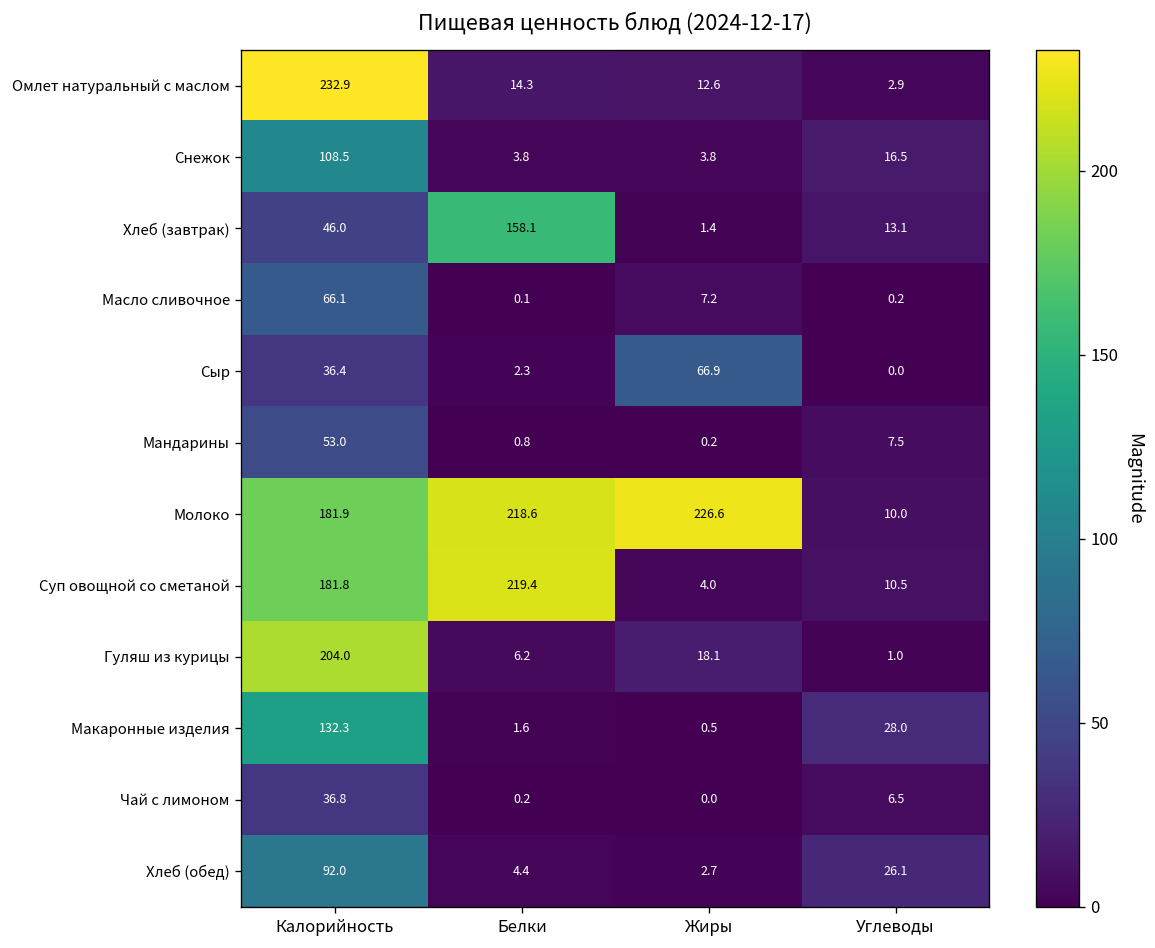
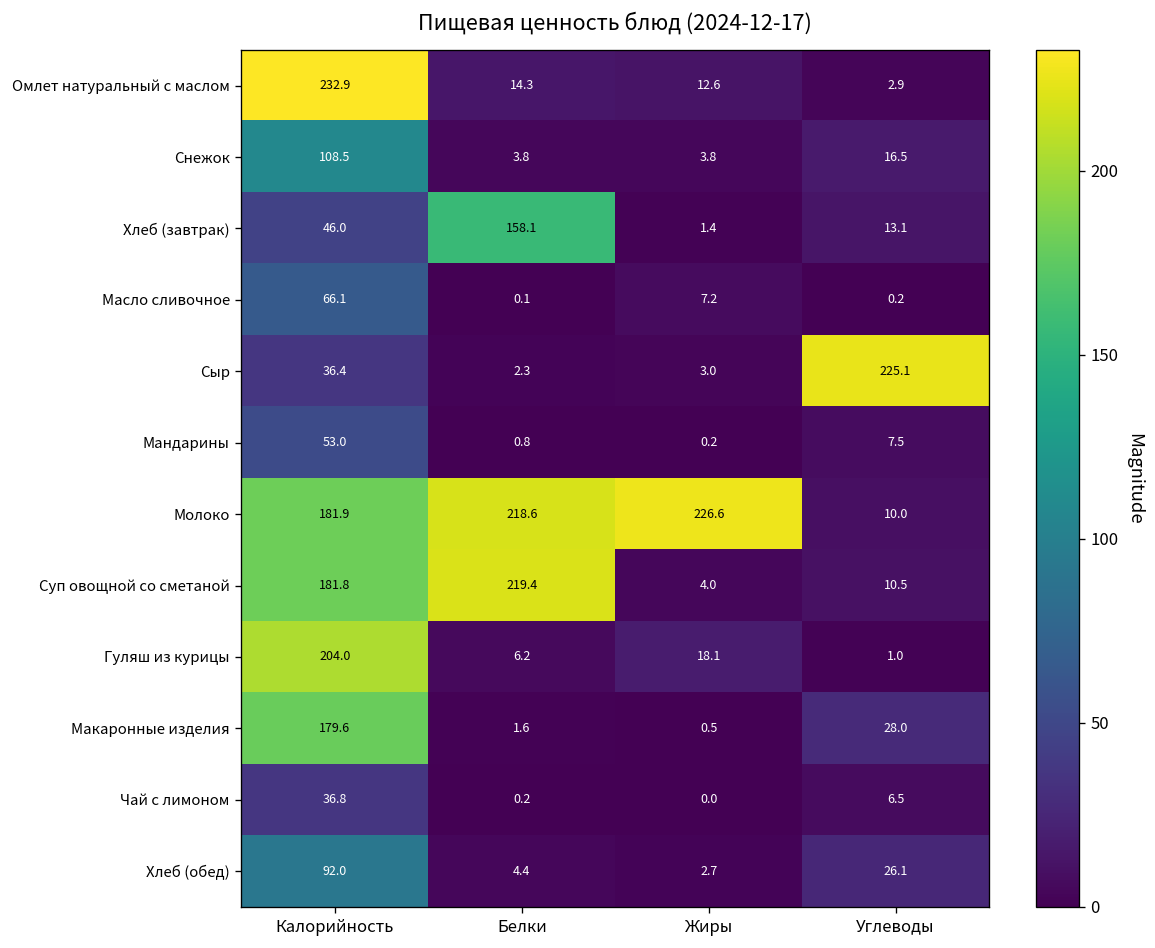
  {
    "Омлет натуральный с маслом": {
      "Калорийность": 232.9,
      "Белки": 14.3,
      "Жиры": 12.6,
      "Углеводы": 2.9
    },
    "Снежок": {
      "Калорийность": 108.5,
      "Белки": 3.8,
      "Жиры": 3.8,
      "Углеводы": 16.5
    },
    "Хлеб (завтрак)": {
      "Калорийность": 46.0,
      "Белки": 158.1,
      "Жиры": 1.4,
      "Углеводы": 13.1
    },
    "Масло сливочное": {
      "Калорийность": 66.1,
      "Белки": 0.1,
      "Жиры": 7.2,
      "Углеводы": 0.2
    },
    "Сыр": {
      "Калорийность": 36.4,
      "Белки": 2.3,
-     "Жиры": 66.9,
-     "Углеводы": 0.0
+     "Жиры": 3.0,
+     "Углеводы": 225.1
    },
    "Мандарины": {
      "Калорийность": 53.0,
      "Белки": 0.8,
      "Жиры": 0.2,
      "Углеводы": 7.5
    },
    "Молоко": {
      "Калорийность": 181.9,
      "Белки": 218.6,
      "Жиры": 226.6,
      "Углеводы": 10.0
    },
    "Суп овощной со сметаной": {
      "Калорийность": 181.8,
      "Белки": 219.4,
      "Жиры": 4.0,
      "Углеводы": 10.5
    },
    "Гуляш из курицы": {
      "Калорийность": 204.0,
      "Белки": 6.2,
      "Жиры": 18.1,
      "Углеводы": 1.0
    },
    "Макаронные изделия": {
-     "Калорийность": 132.3,
+     "Калорийность": 179.6,
      "Белки": 1.6,
      "Жиры": 0.5,
      "Углеводы": 28.0
    },
    "Чай с лимоном": {
      "Калорийность": 36.8,
      "Белки": 0.2,
      "Жиры": 0.0,
      "Углеводы": 6.5
    },
    "Хлеб (обед)": {
      "Калорийность": 92.0,
      "Белки": 4.4,
      "Жиры": 2.7,
      "Углеводы": 26.1
    }
  }
